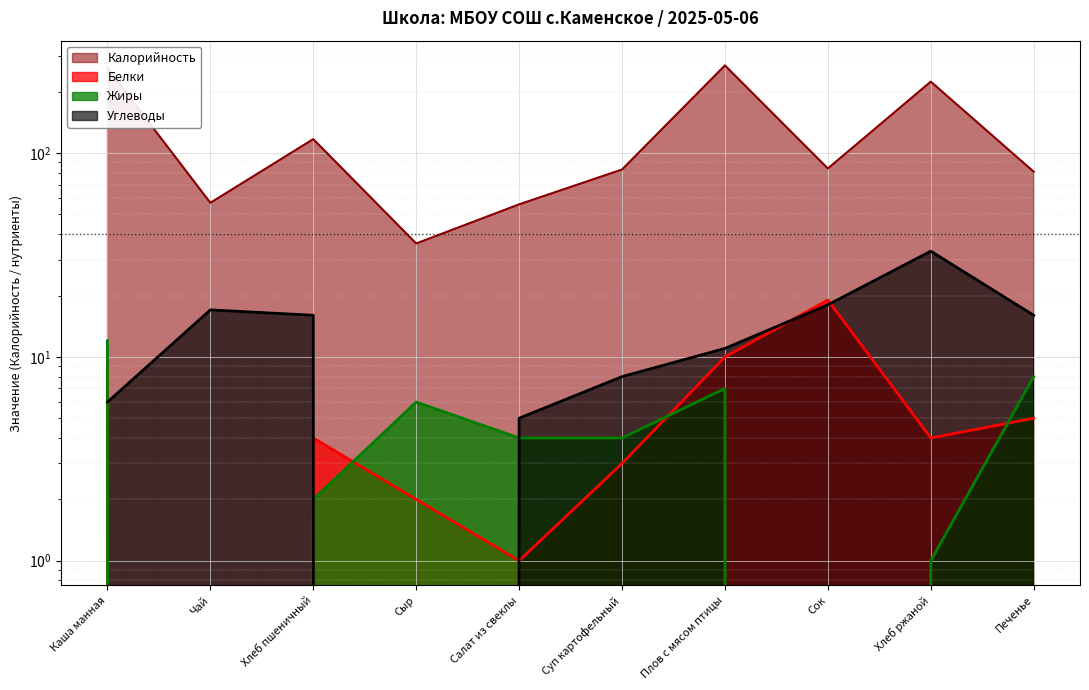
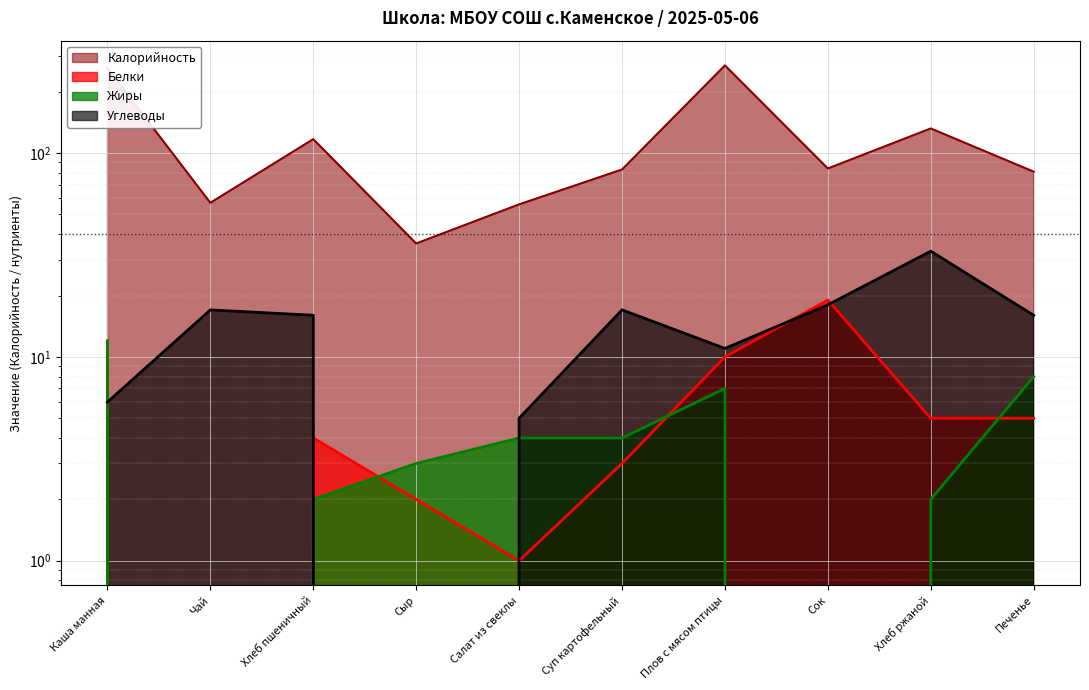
  {
    "Калорийность": {
      "Чай": 57,
      "Хлеб пшеничный": 120,
      "Сыр": 36,
      "Салат из свеклы": 56,
      "Суп картофельный": 83,
      "Плов с мясом птицы": 270,
      "Сок": 84,
-     "Хлеб ржаной": 220,
+     "Хлеб ржаной": 130,
      "Печенье": 81
    },
    "Белки": {
      "Каша манная": 9,
      "Хлеб пшеничный": 4,
      "Сыр": 2,
      "Салат из свеклы": 1,
      "Суп картофельный": 3,
      "Плов с мясом птицы": 10,
      "Сок": 19,
-     "Хлеб ржаной": 4,
+     "Хлеб ржаной": 5,
      "Печенье": 5
    },
    "Жиры": {
      "Каша манная": 12,
      "Хлеб пшеничный": 2,
-     "Сыр": 6,
+     "Сыр": 3,
      "Салат из свеклы": 4,
      "Суп картофельный": 4,
      "Плов с мясом птицы": 7,
-     "Хлеб ржаной": 1,
+     "Хлеб ржаной": 2,
      "Печенье": 8
    },
    "Углеводы": {
      "Каша манная": 6,
      "Чай": 17,
      "Хлеб пшеничный": 16,
      "Салат из свеклы": 5,
-     "Суп картофельный": 8,
+     "Суп картофельный": 17,
      "Плов с мясом птицы": 11,
      "Сок": 18,
      "Хлеб ржаной": 33,
      "Печенье": 16
    }
  }
